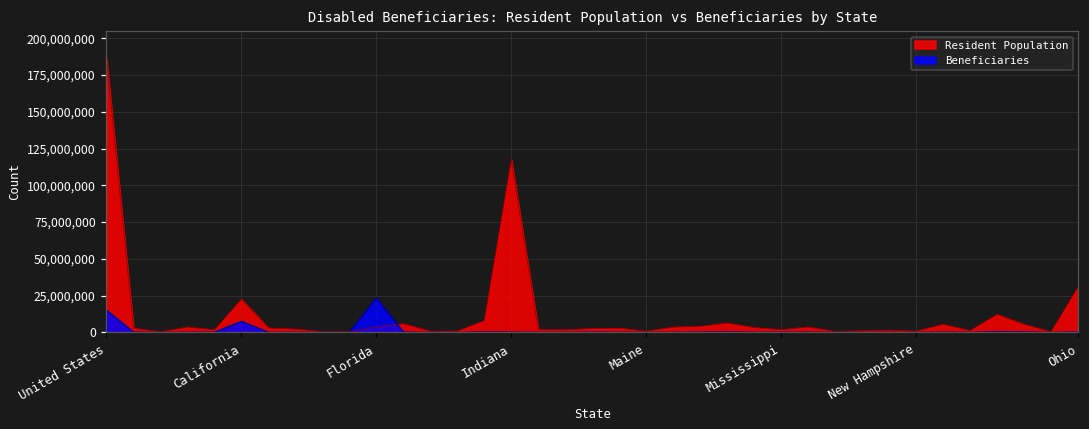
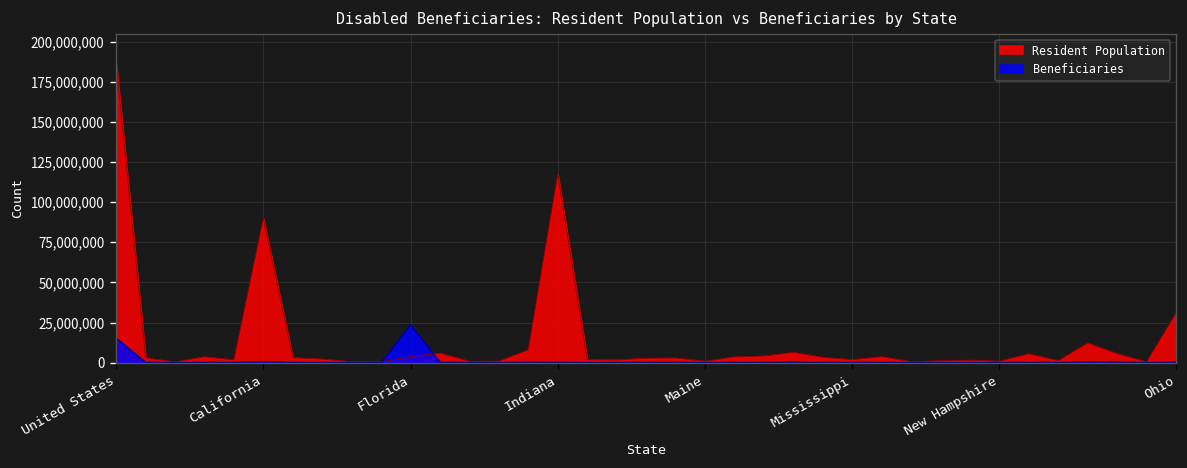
  {
    "Resident Population": {
      "United States": "186,000,000",
-     "California": "23,000,000",
+     "California": "90,000,000",
      "Florida": "4,000,000",
      "Indiana": "117,000,000",
      "Ohio": "31,000,000"
    },
    "Beneficiaries": {
      "United States": "15,000,000",
-     "California": "8,000,000",
+     "California": "1,000,000",
      "Florida": "24,000,000",
      "Indiana": "0",
      "Ohio": "0"
    }
  }
